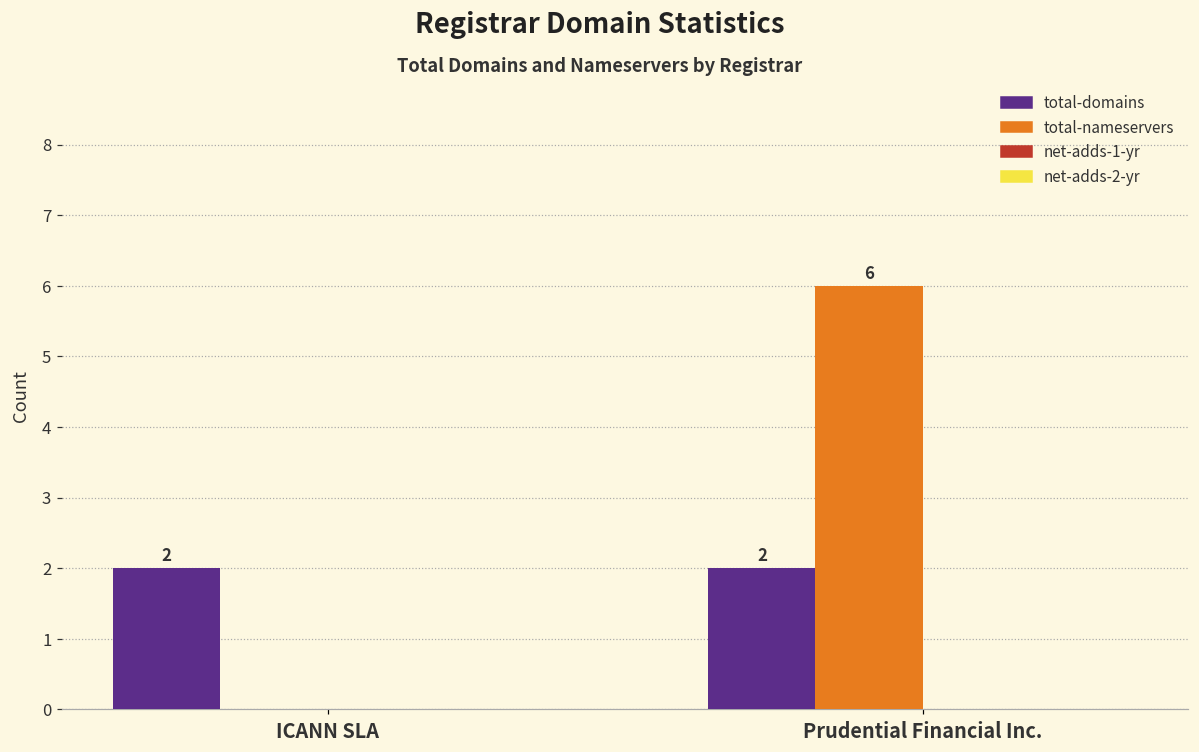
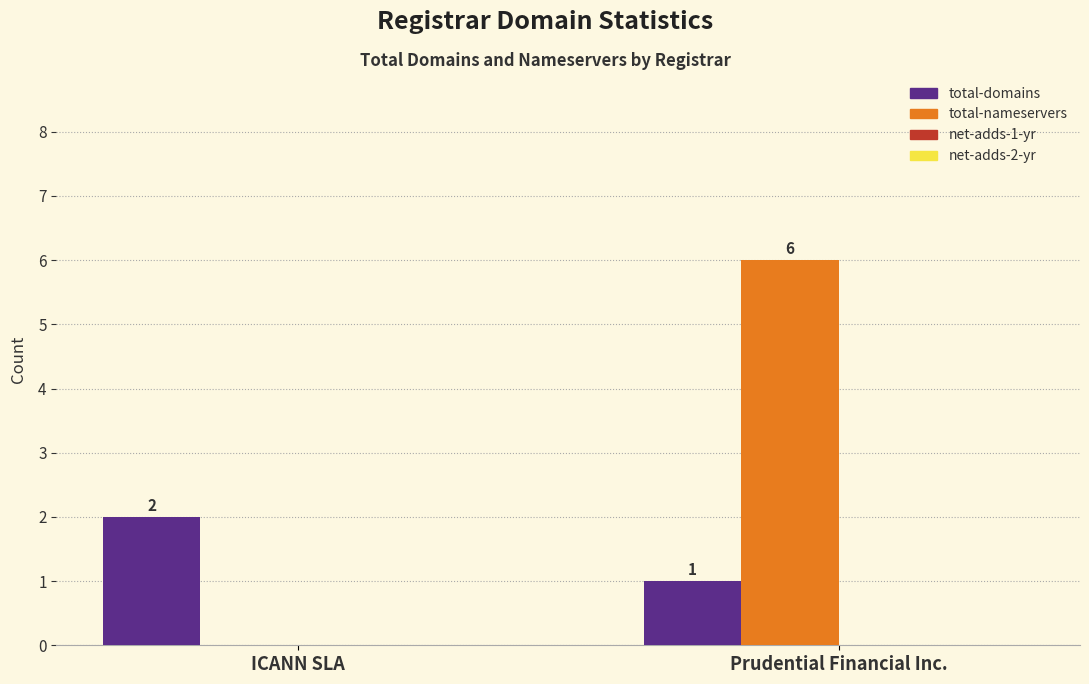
  {
    "total-domains": {
      "ICANN SLA": 2,
-     "Prudential Financial Inc.": 2
+     "Prudential Financial Inc.": 1
    },
    "total-nameservers": {
      "Prudential Financial Inc.": 6
    },
    "net-adds-1-yr": {
      "ICANN SLA": 0.0,
      "Prudential Financial Inc.": 0.0
    },
    "net-adds-2-yr": {
      "ICANN SLA": 0.0,
      "Prudential Financial Inc.": 0.0
    }
  }
